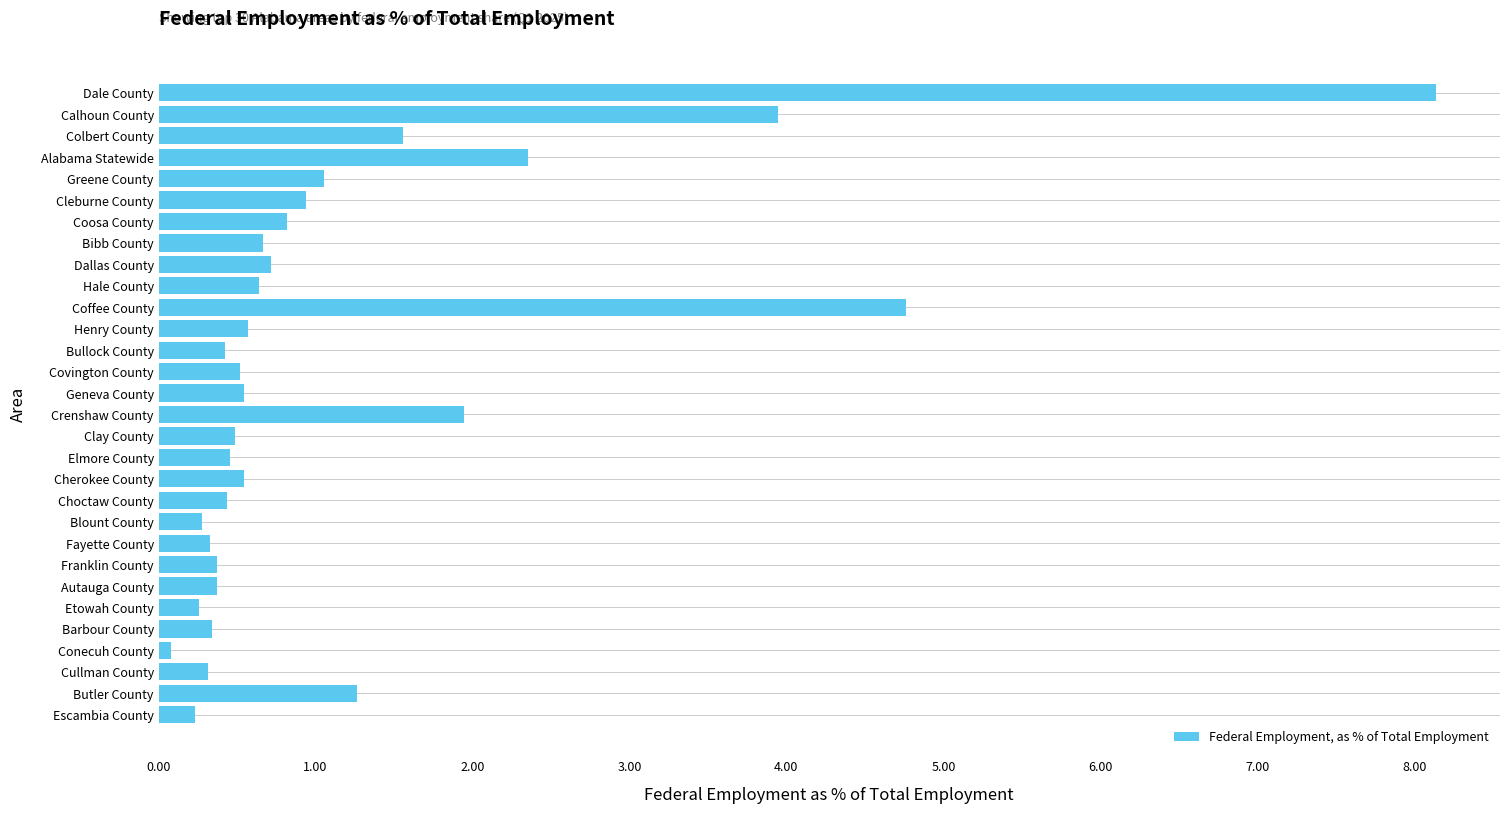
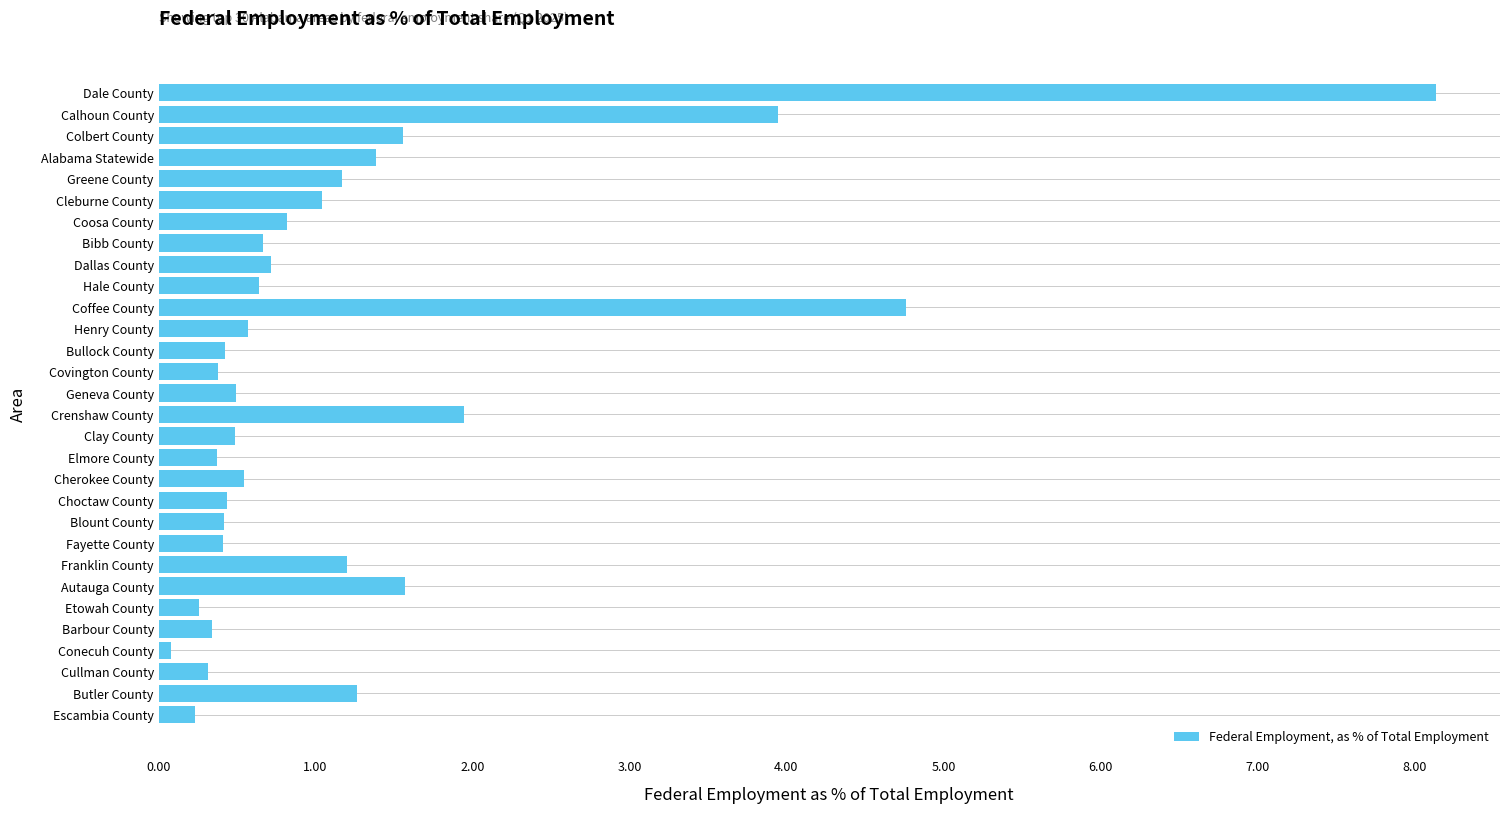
  {
    "Dale County": 8.14,
    "Calhoun County": 3.95,
    "Colbert County": 1.55,
-   "Alabama Statewide": 2.35,
-   "Greene County": 1.05,
-   "Cleburne County": 0.94,
+   "Alabama Statewide": 1.38,
+   "Greene County": 1.17,
+   "Cleburne County": 1.04,
    "Coosa County": 0.82,
    "Bibb County": 0.67,
    "Dallas County": 0.72,
    "Hale County": 0.64,
    "Coffee County": 4.76,
    "Henry County": 0.57,
    "Bullock County": 0.42,
-   "Covington County": 0.52,
-   "Geneva County": 0.54,
+   "Covington County": 0.38,
+   "Geneva County": 0.49,
    "Crenshaw County": 1.95,
    "Clay County": 0.48,
-   "Elmore County": 0.45,
+   "Elmore County": 0.37,
    "Cherokee County": 0.55,
    "Choctaw County": 0.44,
-   "Blount County": 0.27,
-   "Fayette County": 0.33,
-   "Franklin County": 0.37,
-   "Autauga County": 0.37,
+   "Blount County": 0.42,
+   "Fayette County": 0.41,
+   "Franklin County": 1.20,
+   "Autauga County": 1.57,
    "Etowah County": 0.26,
    "Barbour County": 0.34,
    "Conecuh County": 0.08,
    "Cullman County": 0.32,
    "Butler County": 1.26,
    "Escambia County": 0.23
  }
